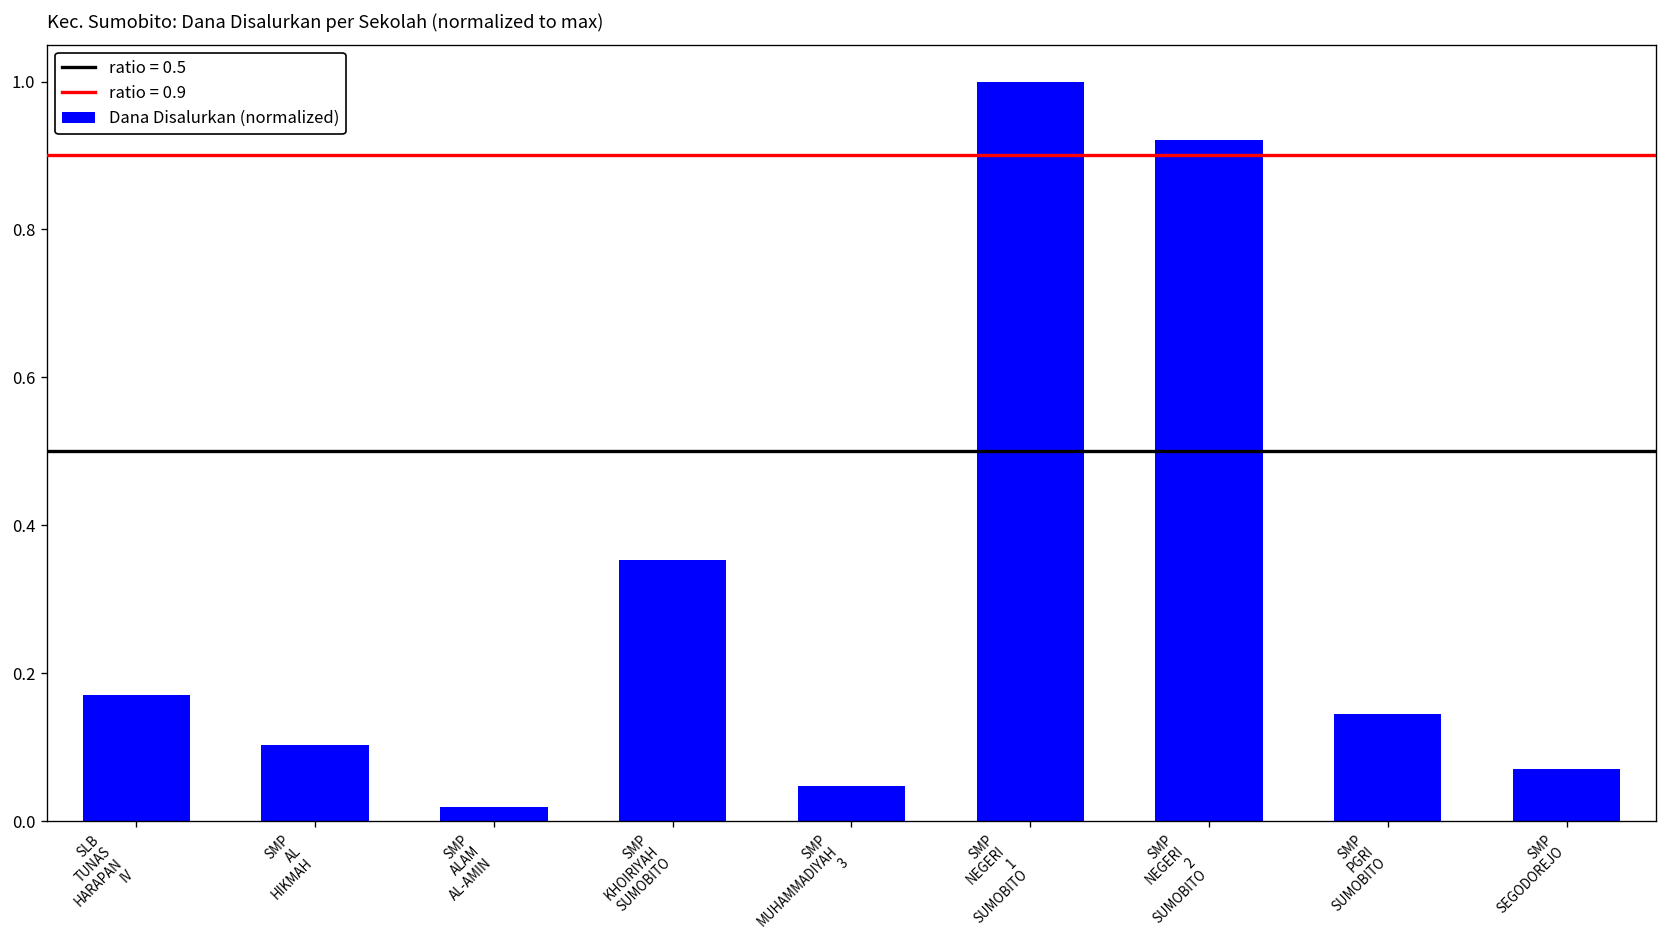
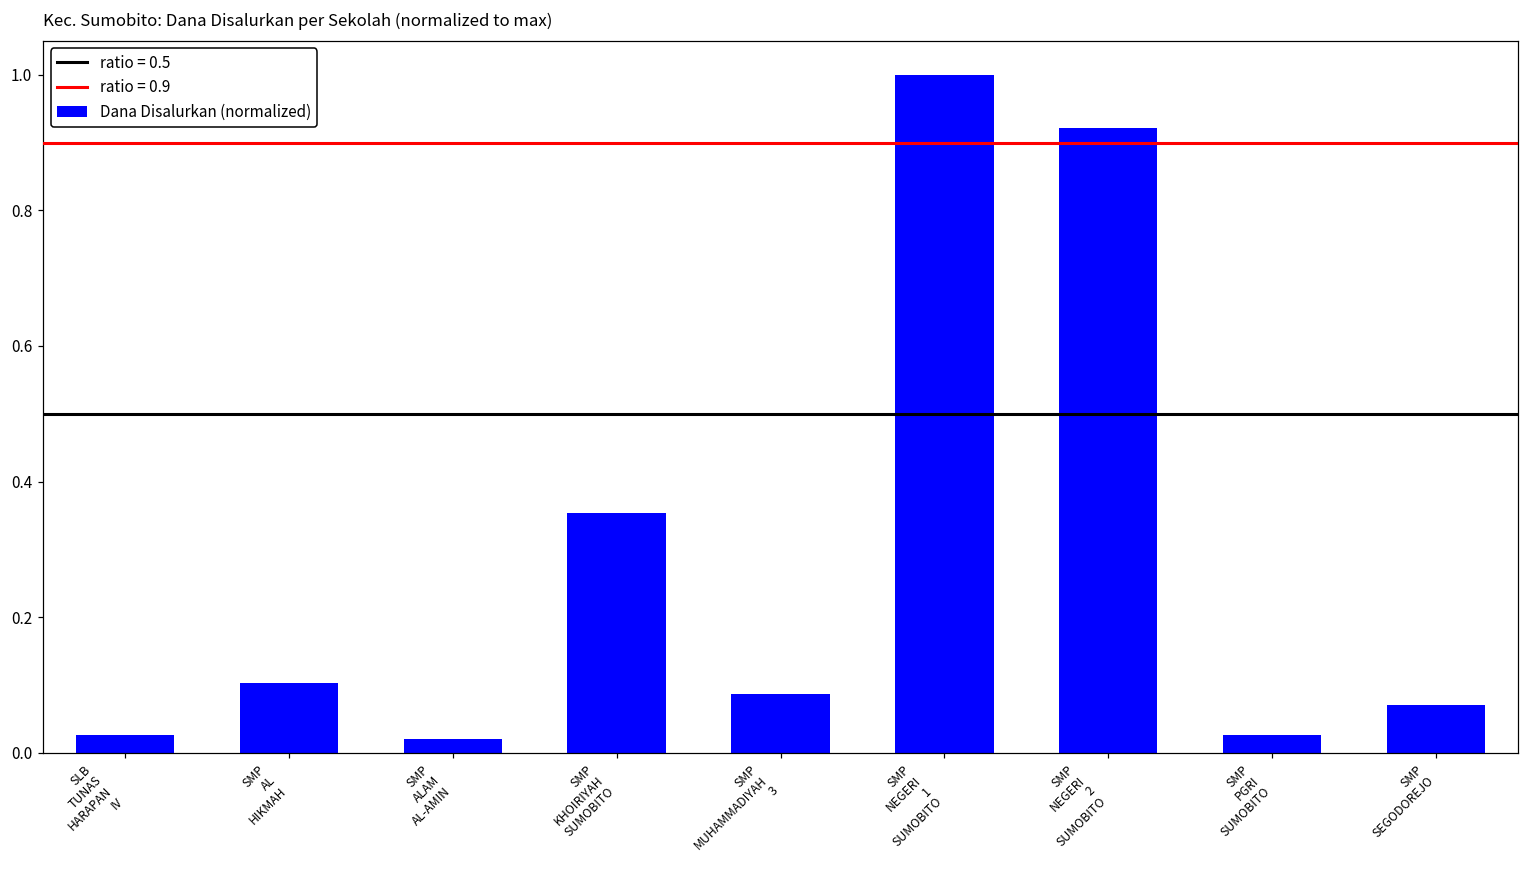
  {
-   "SLB TUNAS HARAPAN IV": 0.17,
+   "SLB TUNAS HARAPAN IV": 0.03,
    "SMP AL HIKMAH": 0.10,
    "SMP ALAM AL-AMIN": 0.02,
    "SMP KHOIRIYAH SUMOBITO": 0.35,
-   "SMP MUHAMMADIYAH 3": 0.05,
+   "SMP MUHAMMADIYAH 3": 0.09,
    "SMP NEGERI 1 SUMOBITO": 1.00,
    "SMP NEGERI 2 SUMOBITO": 0.92,
-   "SMP PGRI SUMOBITO": 0.15,
+   "SMP PGRI SUMOBITO": 0.03,
    "SMP SEGODOREJO": 0.07
  }
